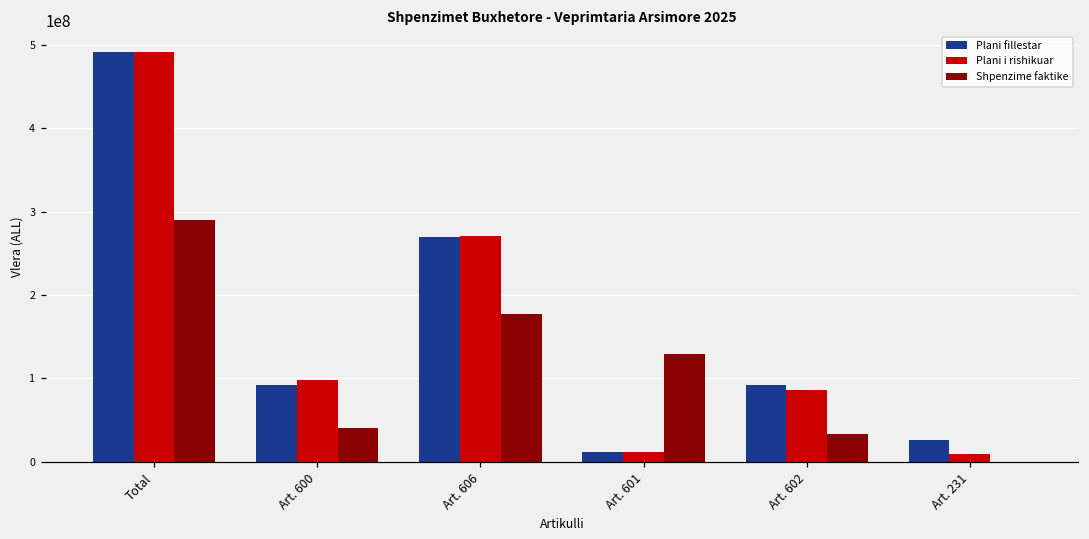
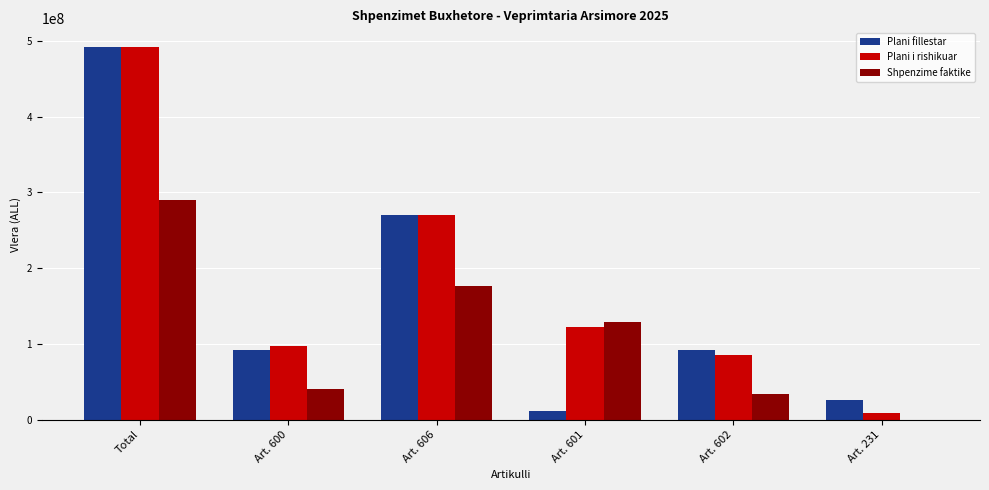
  {
    "Plani fillestar": {
      "Total": 490000000,
      "Art. 600": 90000000,
      "Art. 606": 270000000,
      "Art. 601": 10000000,
      "Art. 602": 90000000,
      "Art. 231": 30000000
    },
    "Plani i rishikuar": {
      "Total": 490000000,
      "Art. 600": 100000000,
      "Art. 606": 270000000,
-     "Art. 601": 10000000,
+     "Art. 601": 120000000,
      "Art. 602": 90000000,
      "Art. 231": 10000000
    },
    "Shpenzime faktike": {
      "Total": 290000000,
      "Art. 600": 40000000,
      "Art. 606": 180000000,
      "Art. 601": 130000000,
      "Art. 602": 30000000,
      "Art. 231": 0
    }
  }
